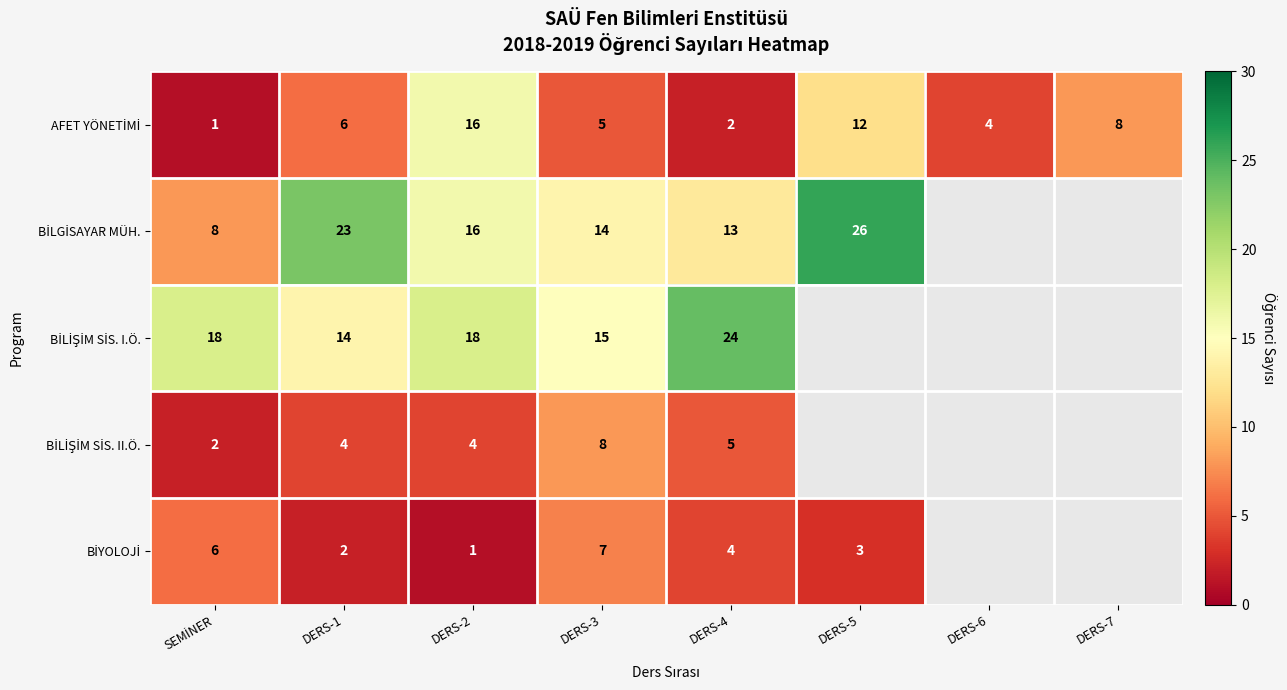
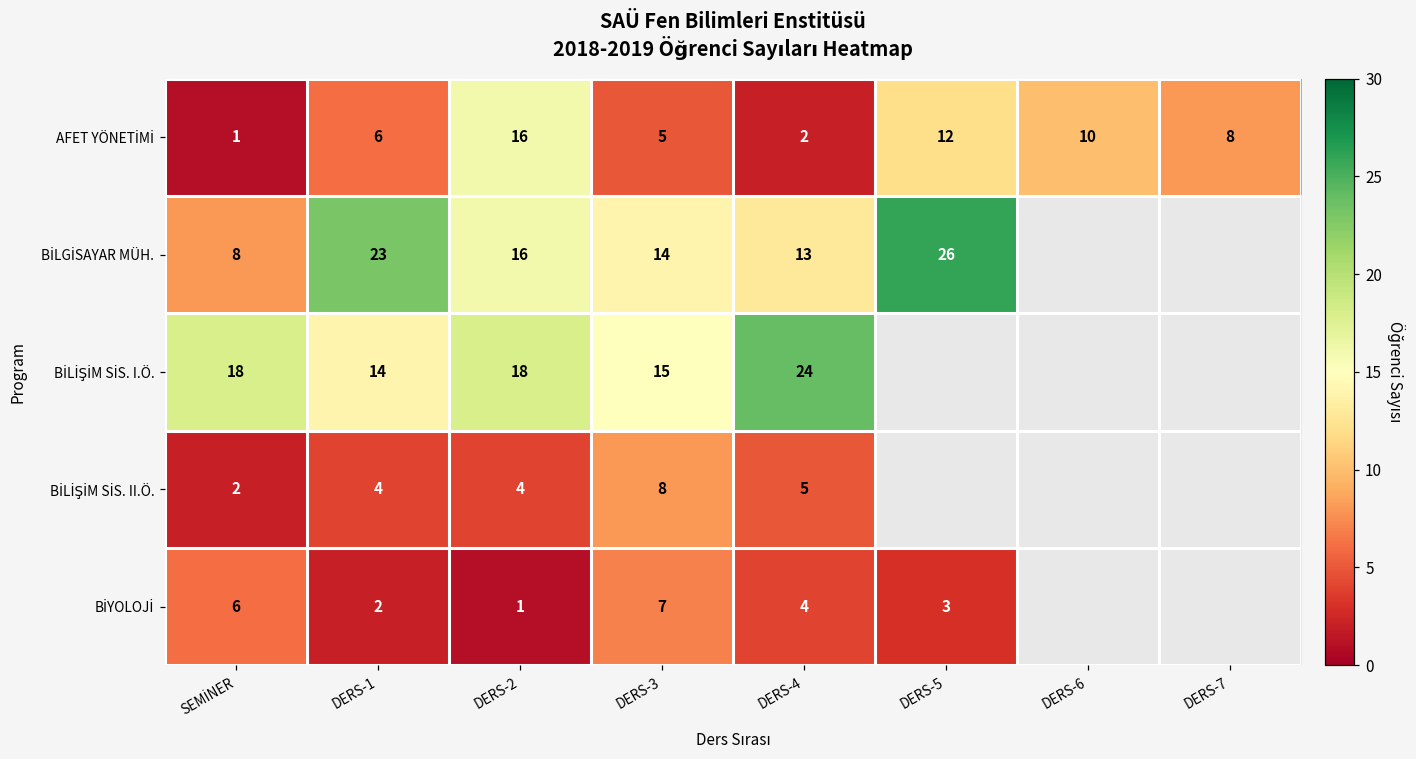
  {
    "AFET YÖNETİMİ": {
      "SEMİNER": 1,
      "DERS-1": 6,
      "DERS-2": 16,
      "DERS-3": 5,
      "DERS-4": 2,
      "DERS-5": 12,
-     "DERS-6": 4,
+     "DERS-6": 10,
      "DERS-7": 8
    },
    "BİLGİSAYAR MÜH.": {
      "SEMİNER": 8,
      "DERS-1": 23,
      "DERS-2": 16,
      "DERS-3": 14,
      "DERS-4": 13,
      "DERS-5": 26
    },
    "BİLİŞİM SİS. I.Ö.": {
      "SEMİNER": 18,
      "DERS-1": 14,
      "DERS-2": 18,
      "DERS-3": 15,
      "DERS-4": 24
    },
    "BİLİŞİM SİS. II.Ö.": {
      "SEMİNER": 2,
      "DERS-1": 4,
      "DERS-2": 4,
      "DERS-3": 8,
      "DERS-4": 5
    },
    "BİYOLOJİ": {
      "SEMİNER": 6,
      "DERS-1": 2,
      "DERS-2": 1,
      "DERS-3": 7,
      "DERS-4": 4,
      "DERS-5": 3
    }
  }
